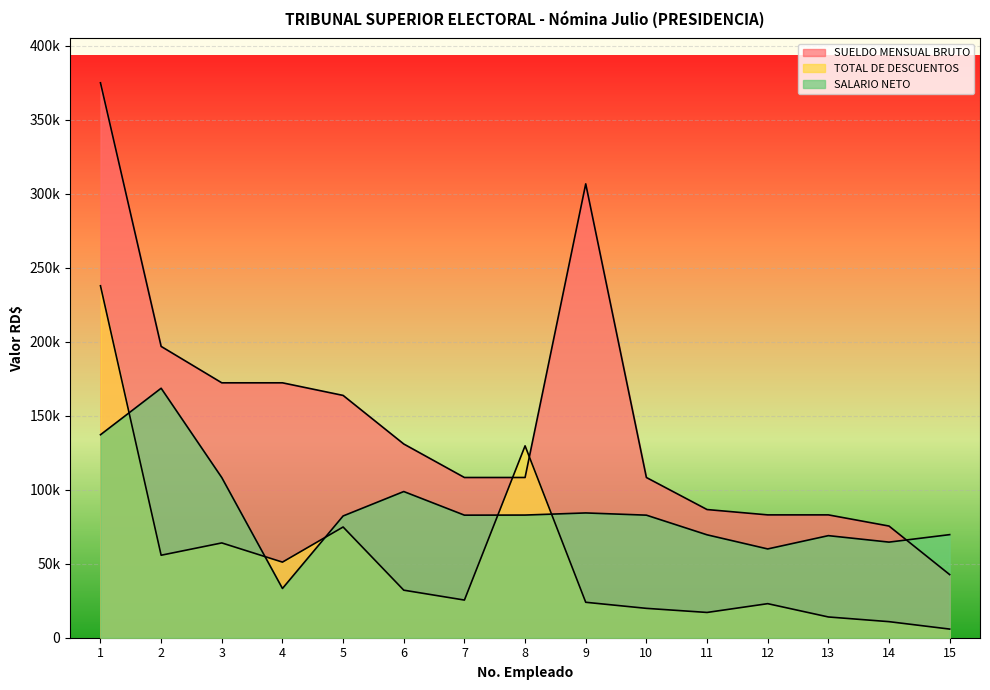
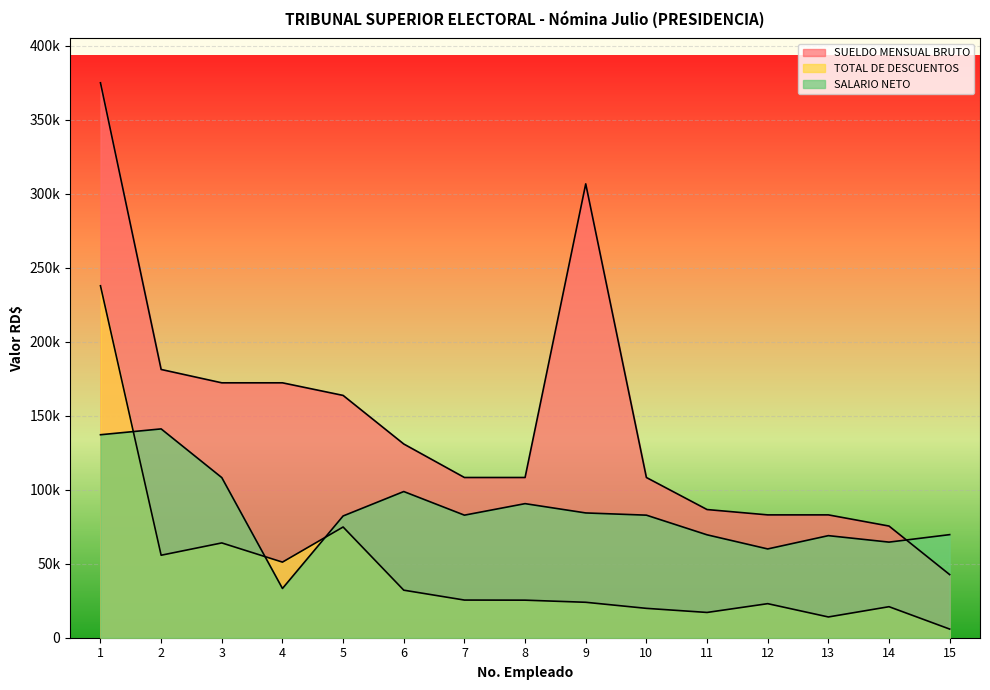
  {
    "SUELDO MENSUAL BRUTO": {
      "1": 375000,
-     "2": 197000,
+     "2": 181000,
      "3": 172000,
      "4": 172000,
      "5": 164000,
      "6": 131000,
      "7": 108000,
      "8": 108000,
      "9": 307000,
      "10": 108000,
      "11": 87000,
      "12": 83000,
      "13": 83000,
      "14": 75000,
      "15": 43000
    },
    "TOTAL DE DESCUENTOS": {
      "1": 238000,
      "2": 56000,
      "3": 64000,
      "4": 51000,
      "5": 75000,
      "6": 32000,
      "7": 25000,
-     "8": 130000,
+     "8": 25000,
      "9": 24000,
      "10": 20000,
      "11": 17000,
      "12": 23000,
      "13": 14000,
-     "14": 11000,
+     "14": 21000,
      "15": 6000
    },
    "SALARIO NETO": {
      "1": 137000,
-     "2": 169000,
+     "2": 141000,
      "3": 108000,
      "4": 33000,
      "5": 82000,
      "6": 99000,
      "7": 83000,
-     "8": 83000,
+     "8": 91000,
      "9": 84000,
      "10": 83000,
      "11": 70000,
      "12": 60000,
      "13": 69000,
      "14": 65000,
      "15": 70000
    }
  }
